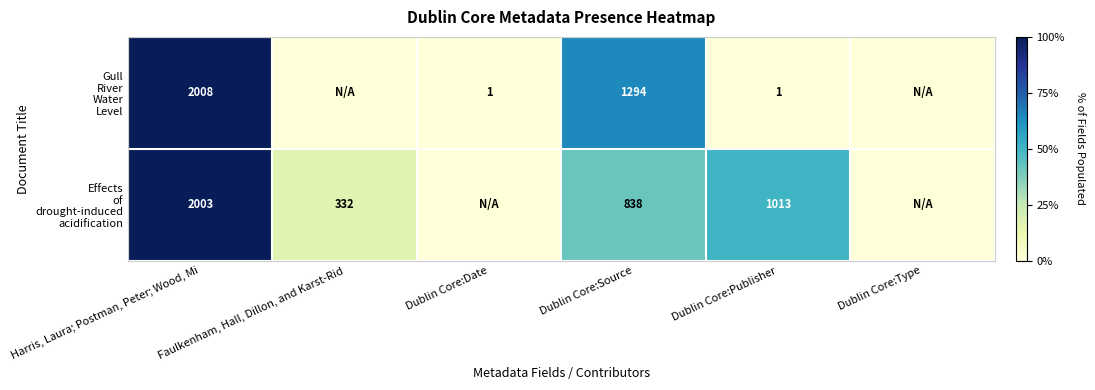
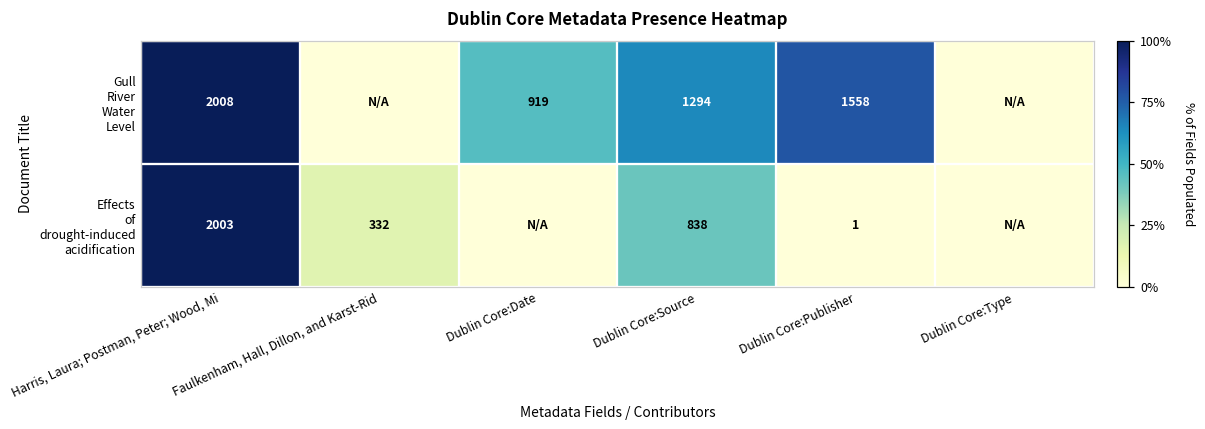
  {
    "Gull River Water Level": {
      "Harris, Laura; Postman, Peter; Wood, Mi": 2008,
-     "Dublin Core:Date": 1,
+     "Dublin Core:Date": 919,
      "Dublin Core:Source": 1294,
-     "Dublin Core:Publisher": 1
+     "Dublin Core:Publisher": 1558
    },
    "Effects of drought-induced acidification": {
      "Harris, Laura; Postman, Peter; Wood, Mi": 2003,
      "Faulkenham, Hall, Dillon, and Karst-Rid": 332,
      "Dublin Core:Source": 838,
-     "Dublin Core:Publisher": 1013
+     "Dublin Core:Publisher": 1
    }
  }
